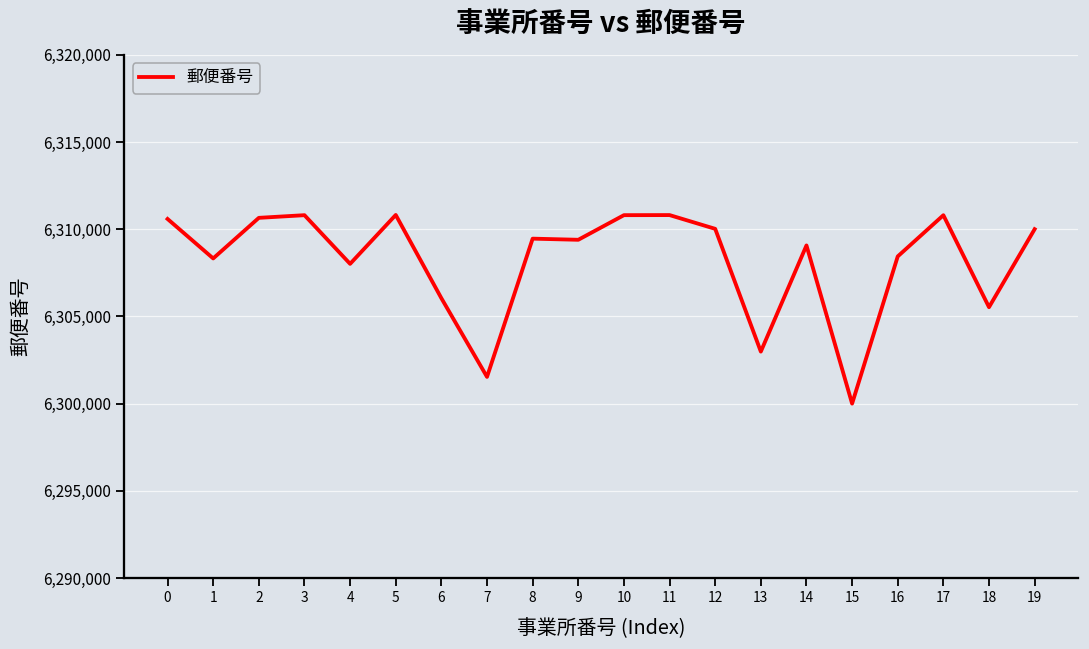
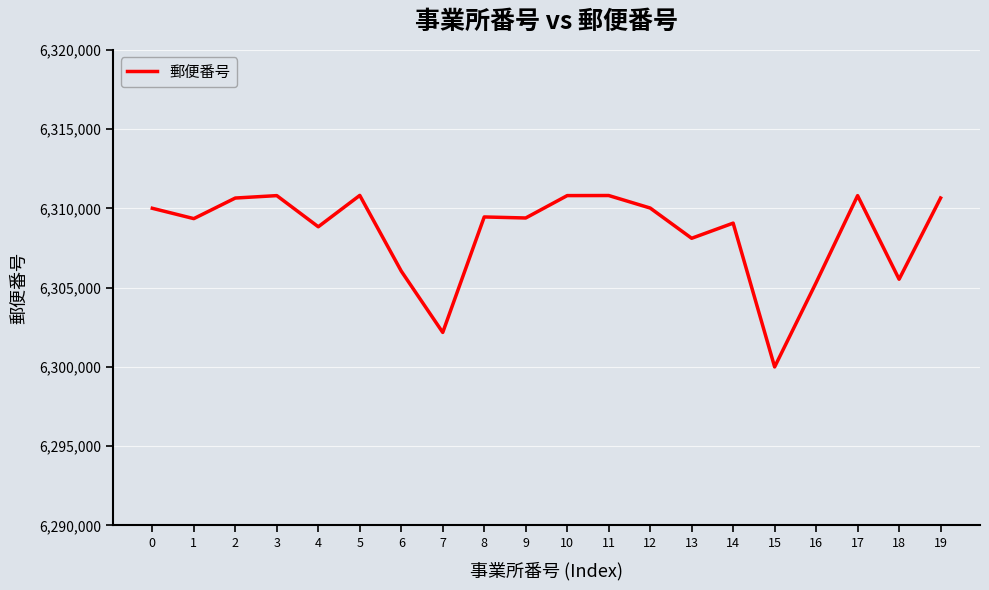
  {
-   "0": "6,310,600",
-   "1": "6,308,300",
+   "0": "6,310,000",
+   "1": "6,309,400",
    "2": "6,310,700",
    "3": "6,310,800",
-   "4": "6,308,000",
+   "4": "6,308,800",
    "5": "6,310,800",
    "6": "6,306,000",
-   "7": "6,301,500",
+   "7": "6,302,200",
    "8": "6,309,500",
    "9": "6,309,400",
    "10": "6,310,800",
    "11": "6,310,800",
    "12": "6,310,000",
-   "13": "6,303,000",
+   "13": "6,308,100",
    "14": "6,309,100",
    "15": "6,300,000",
-   "16": "6,308,400",
+   "16": "6,305,300",
    "17": "6,310,800",
    "18": "6,305,500",
-   "19": "6,310,000"
+   "19": "6,310,700"
  }
